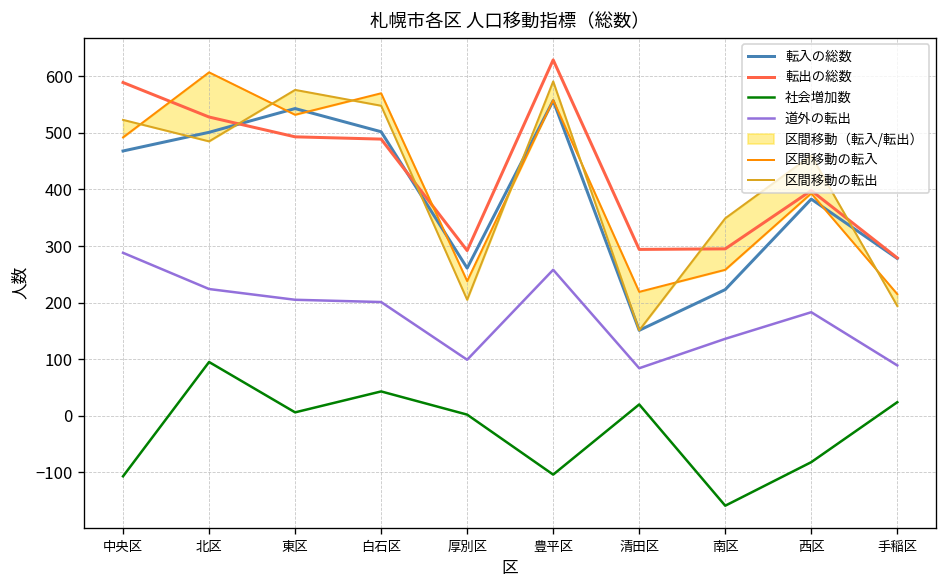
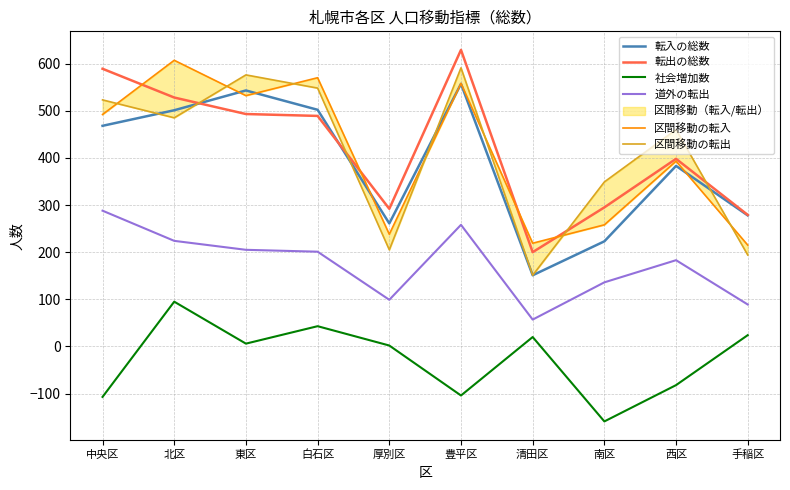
  {
    "転入の総数": {
      "中央区": 470,
      "北区": 500,
      "東区": 540,
      "白石区": 500,
      "厚別区": 260,
      "南区": 220,
      "西区": 380
    },
    "転出の総数": {
      "中央区": 590,
      "北区": 530,
      "東区": 490,
      "白石区": 490,
      "厚別区": 290,
      "豊平区": 630,
-     "清田区": 290,
+     "清田区": 200,
      "南区": 300
    },
    "社会増加数": {
      "中央区": -110,
      "北区": 100,
      "東区": 10,
      "白石区": 40,
      "厚別区": 0,
      "豊平区": -100,
      "清田区": 20,
      "南区": -160,
      "西区": -80,
      "手稲区": 20
    },
    "道外の転出": {
      "中央区": 290,
      "北区": 220,
      "東区": 210,
      "白石区": 200,
      "厚別区": 100,
      "豊平区": 260,
-     "清田区": 80,
+     "清田区": 60,
      "南区": 140,
      "西区": 180,
      "手稲区": 90
    }
  }
